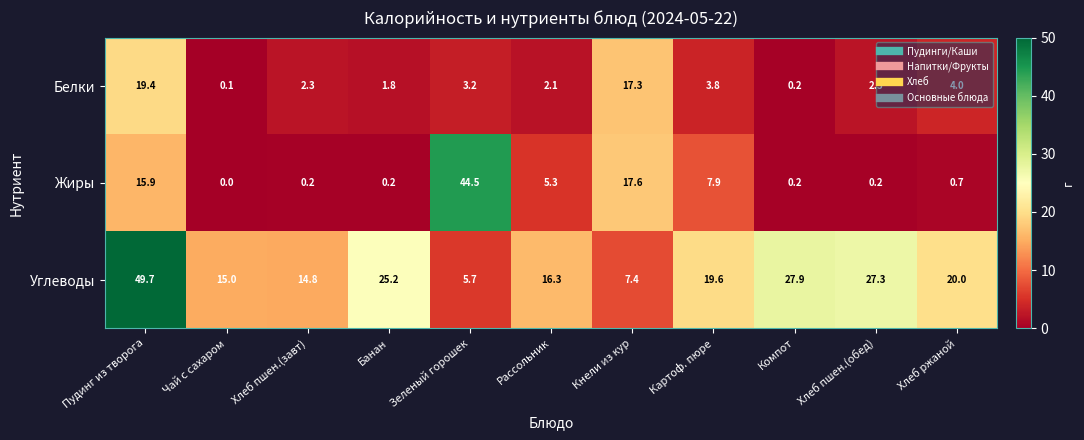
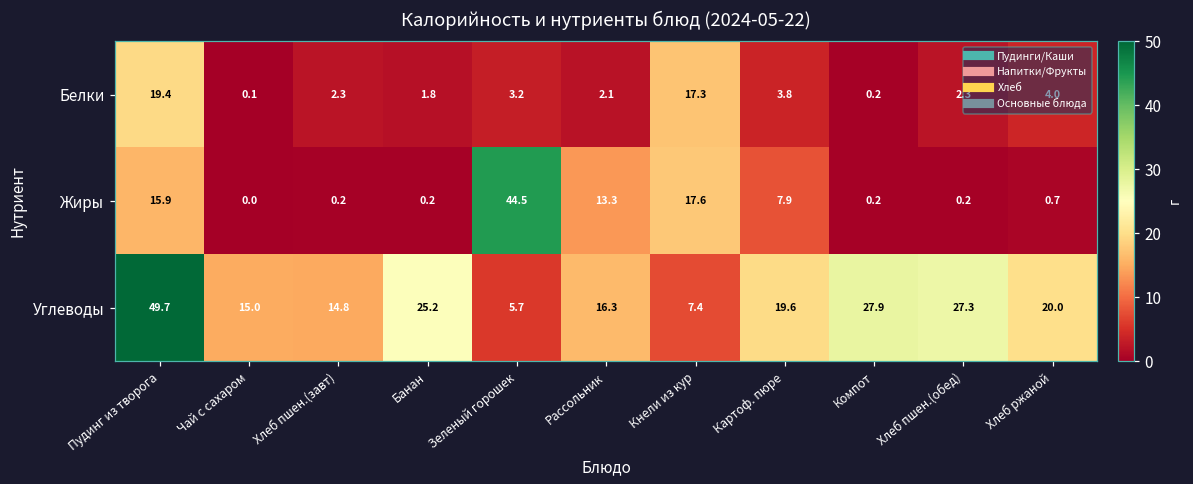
  {
    "Белки": {
      "Пудинг из творога": 19.4,
      "Чай с сахаром": 0.1,
      "Хлеб пшен.(завт)": 2.3,
      "Банан": 1.8,
      "Зеленый горошек": 3.2,
      "Рассольник": 2.1,
      "Кнели из кур": 17.3,
      "Картоф. пюре": 3.8,
      "Компот": 0.2
    },
    "Жиры": {
      "Пудинг из творога": 15.9,
      "Чай с сахаром": 0.0,
      "Хлеб пшен.(завт)": 0.2,
      "Банан": 0.2,
      "Зеленый горошек": 44.5,
-     "Рассольник": 5.3,
+     "Рассольник": 13.3,
      "Кнели из кур": 17.6,
      "Картоф. пюре": 7.9,
      "Компот": 0.2,
      "Хлеб пшен.(обед)": 0.2,
      "Хлеб ржаной": 0.7
    },
    "Углеводы": {
      "Пудинг из творога": 49.7,
      "Чай с сахаром": 15.0,
      "Хлеб пшен.(завт)": 14.8,
      "Банан": 25.2,
      "Зеленый горошек": 5.7,
      "Рассольник": 16.3,
      "Кнели из кур": 7.4,
      "Картоф. пюре": 19.6,
      "Компот": 27.9,
      "Хлеб пшен.(обед)": 27.3,
      "Хлеб ржаной": 20.0
    }
  }
